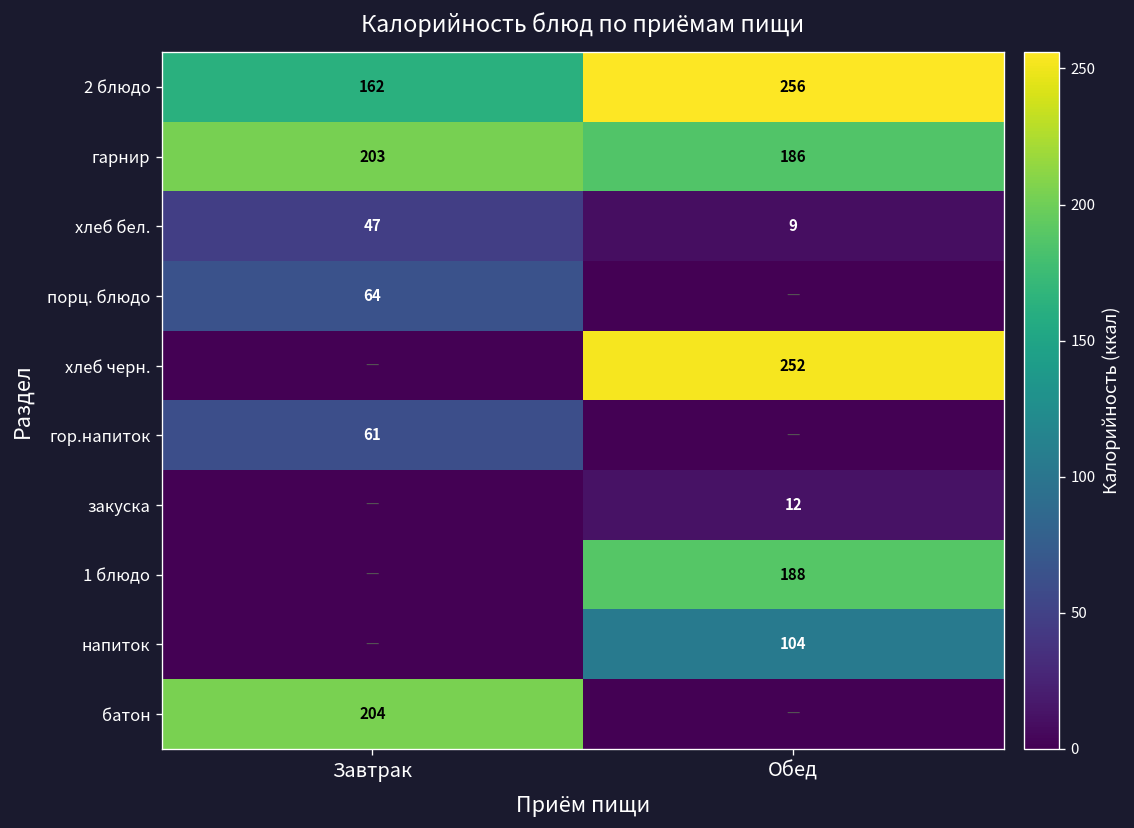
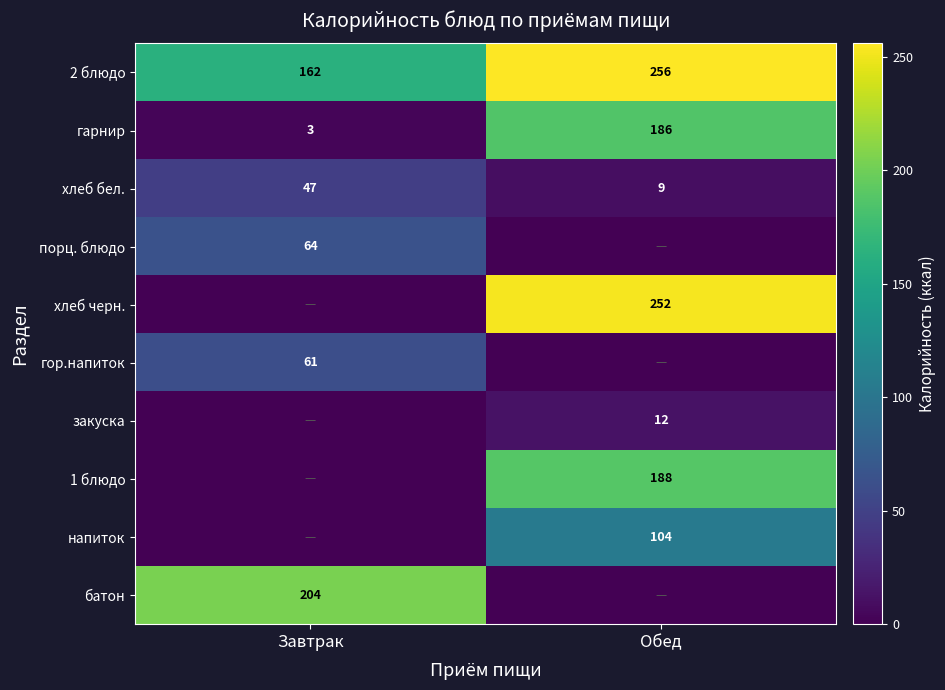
  {
    "2 блюдо": {
      "Завтрак": 162,
      "Обед": 256
    },
    "гарнир": {
-     "Завтрак": 203,
+     "Завтрак": 3,
      "Обед": 186
    },
    "хлеб бел.": {
      "Завтрак": 47,
      "Обед": 9
    },
    "порц. блюдо": {
      "Завтрак": 64
    },
    "хлеб черн.": {
      "Обед": 252
    },
    "гор.напиток": {
      "Завтрак": 61
    },
    "закуска": {
      "Обед": 12
    },
    "1 блюдо": {
      "Обед": 188
    },
    "напиток": {
      "Обед": 104
    },
    "батон": {
      "Завтрак": 204
    }
  }
